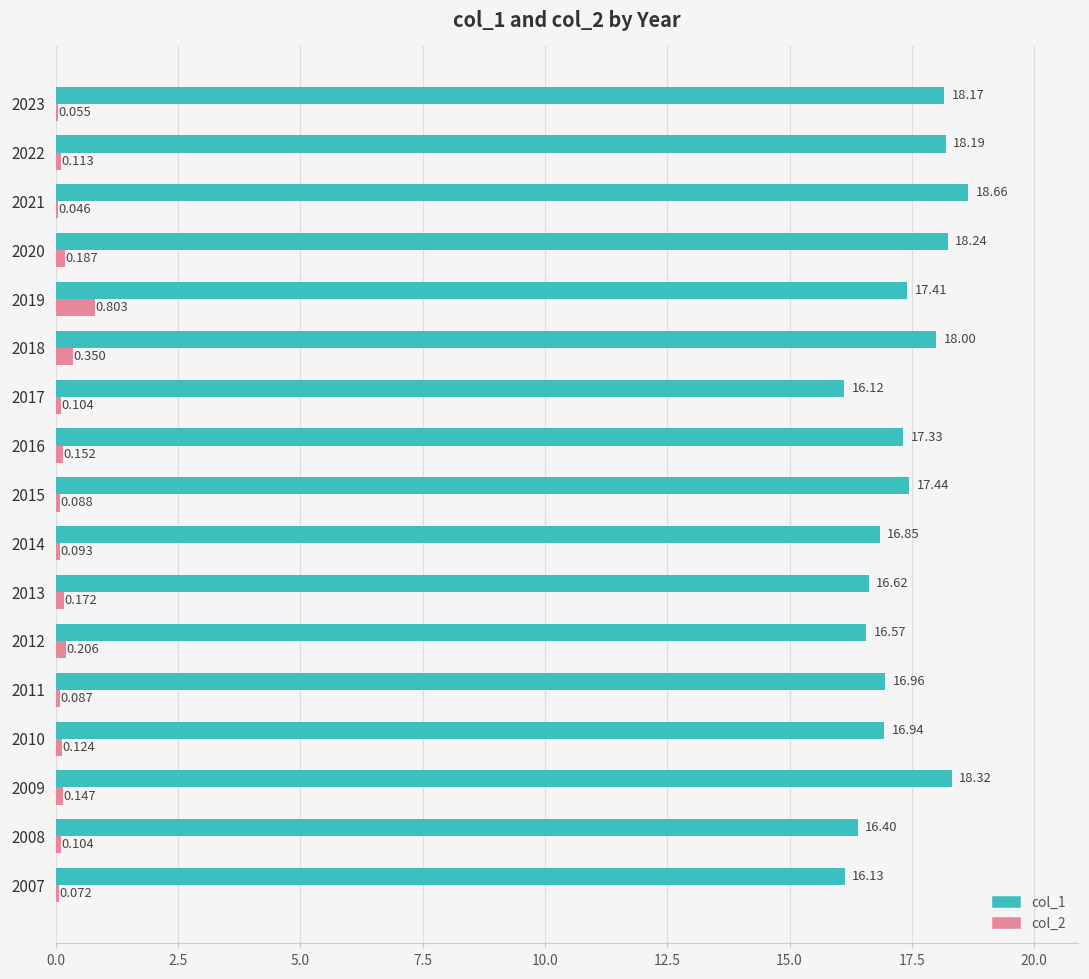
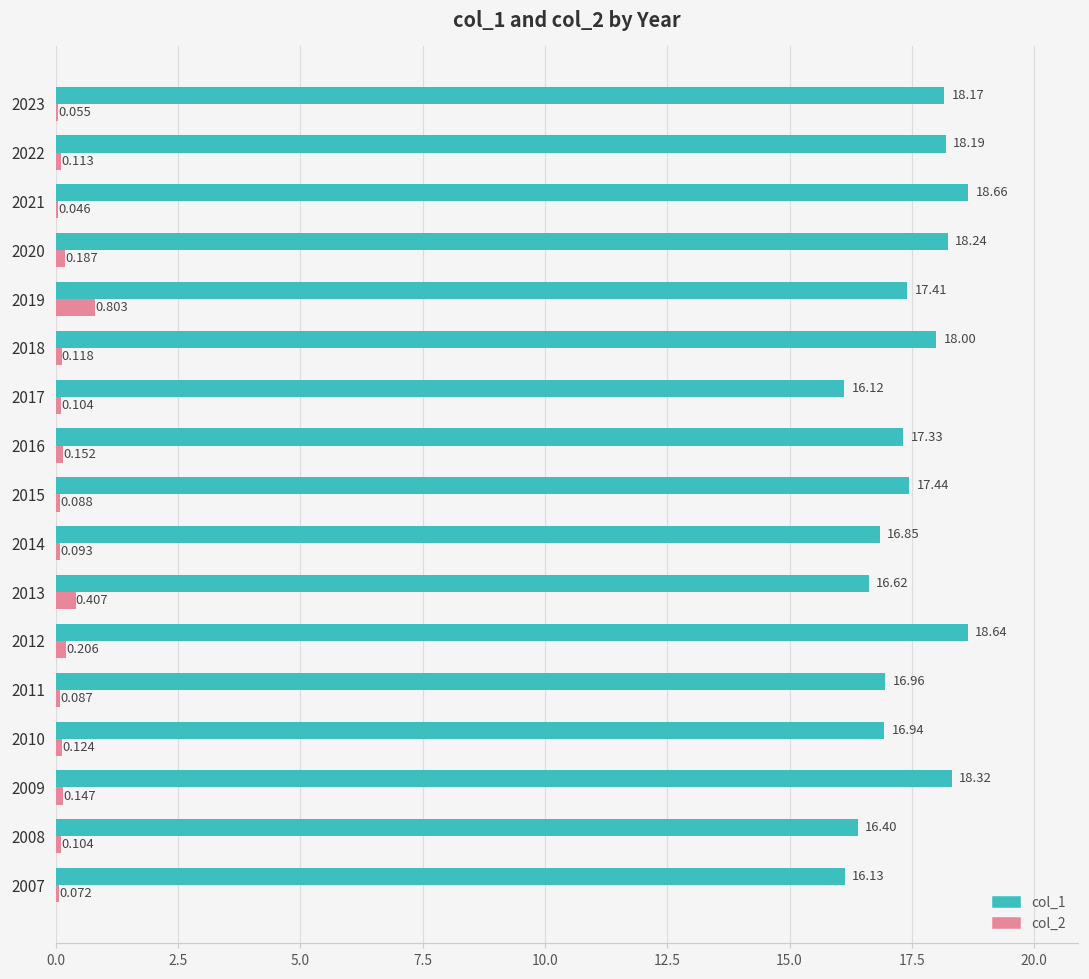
  {
    "col_1": {
      "2023": 18.17,
      "2022": 18.19,
      "2021": 18.66,
      "2020": 18.24,
      "2019": 17.41,
      "2018": 18.00,
      "2017": 16.12,
      "2016": 17.33,
      "2015": 17.44,
      "2014": 16.85,
      "2013": 16.62,
-     "2012": 16.57,
+     "2012": 18.64,
      "2011": 16.96,
      "2010": 16.94,
      "2009": 18.32,
      "2008": 16.40,
      "2007": 16.13
    },
    "col_2": {
      "2023": 0.055,
      "2022": 0.113,
      "2021": 0.046,
      "2020": 0.187,
      "2019": 0.803,
-     "2018": 0.350,
+     "2018": 0.118,
      "2017": 0.104,
      "2016": 0.152,
      "2015": 0.088,
      "2014": 0.093,
-     "2013": 0.172,
+     "2013": 0.407,
      "2012": 0.206,
      "2011": 0.087,
      "2010": 0.124,
      "2009": 0.147,
      "2008": 0.104,
      "2007": 0.072
    }
  }
